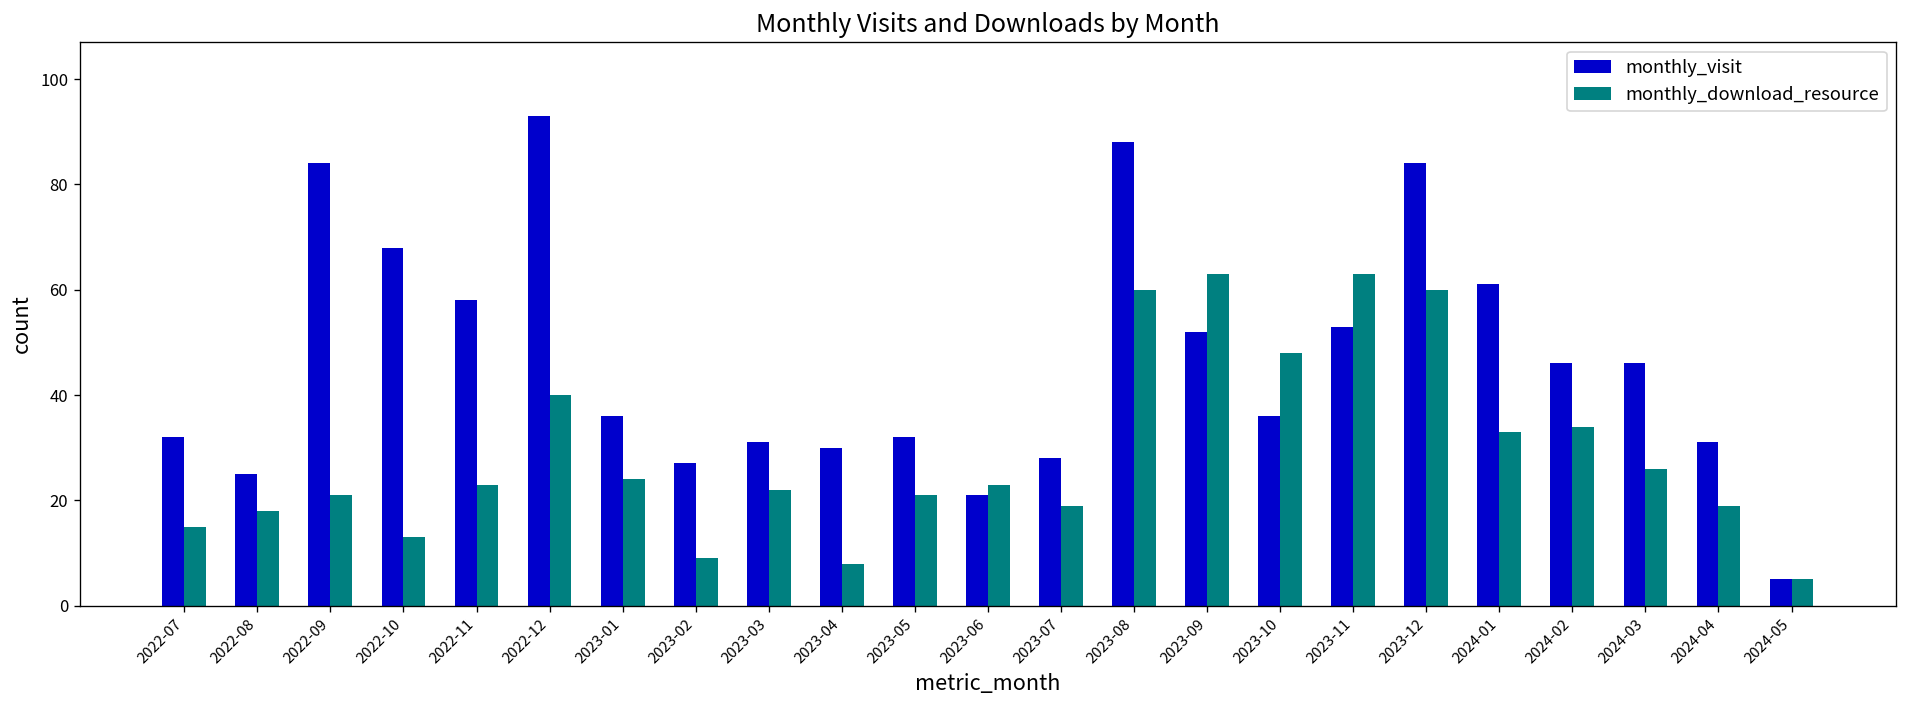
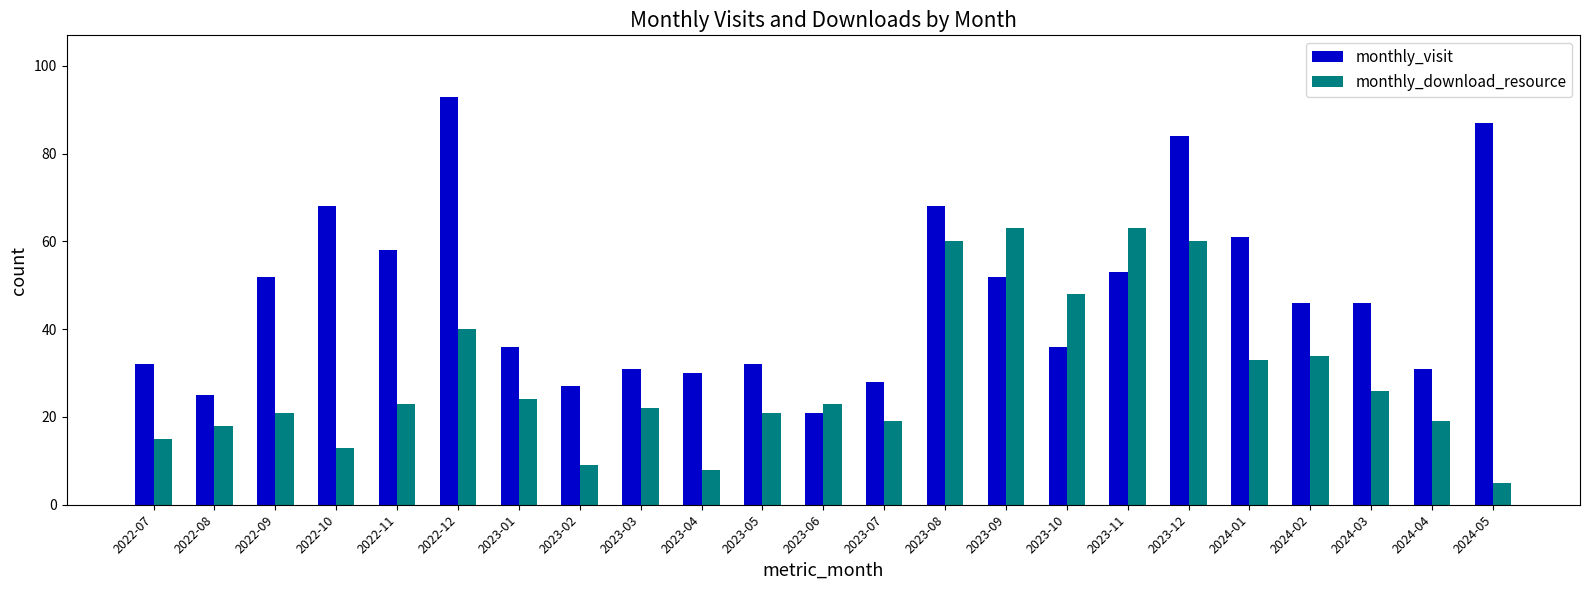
  {
    "monthly_visit": {
      "2022-07": 32,
      "2022-08": 25,
-     "2022-09": 84,
+     "2022-09": 52,
      "2022-10": 68,
      "2022-11": 58,
      "2022-12": 93,
      "2023-01": 36,
      "2023-02": 27,
      "2023-03": 31,
      "2023-04": 30,
      "2023-05": 32,
      "2023-06": 21,
      "2023-07": 28,
-     "2023-08": 88,
+     "2023-08": 68,
      "2023-09": 52,
      "2023-10": 36,
      "2023-11": 53,
      "2023-12": 84,
      "2024-01": 61,
      "2024-02": 46,
      "2024-03": 46,
      "2024-04": 31,
-     "2024-05": 5
+     "2024-05": 87
    },
    "monthly_download_resource": {
      "2022-07": 15,
      "2022-08": 18,
      "2022-09": 21,
      "2022-10": 13,
      "2022-11": 23,
      "2022-12": 40,
      "2023-01": 24,
      "2023-02": 9,
      "2023-03": 22,
      "2023-04": 8,
      "2023-05": 21,
      "2023-06": 23,
      "2023-07": 19,
      "2023-08": 60,
      "2023-09": 63,
      "2023-10": 48,
      "2023-11": 63,
      "2023-12": 60,
      "2024-01": 33,
      "2024-02": 34,
      "2024-03": 26,
      "2024-04": 19,
      "2024-05": 5
    }
  }
